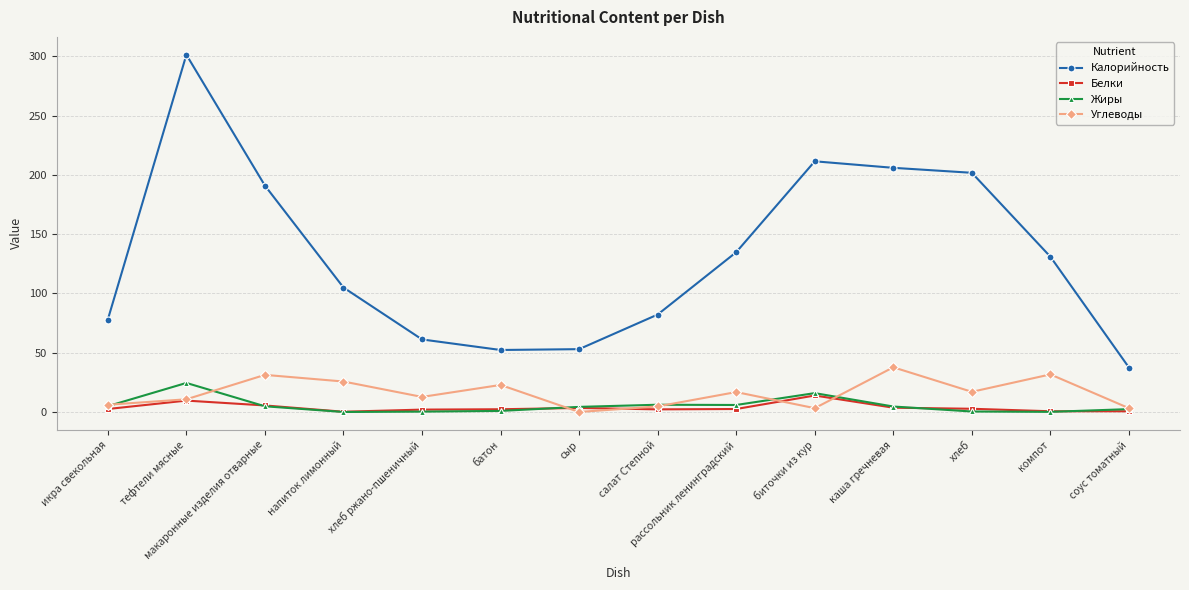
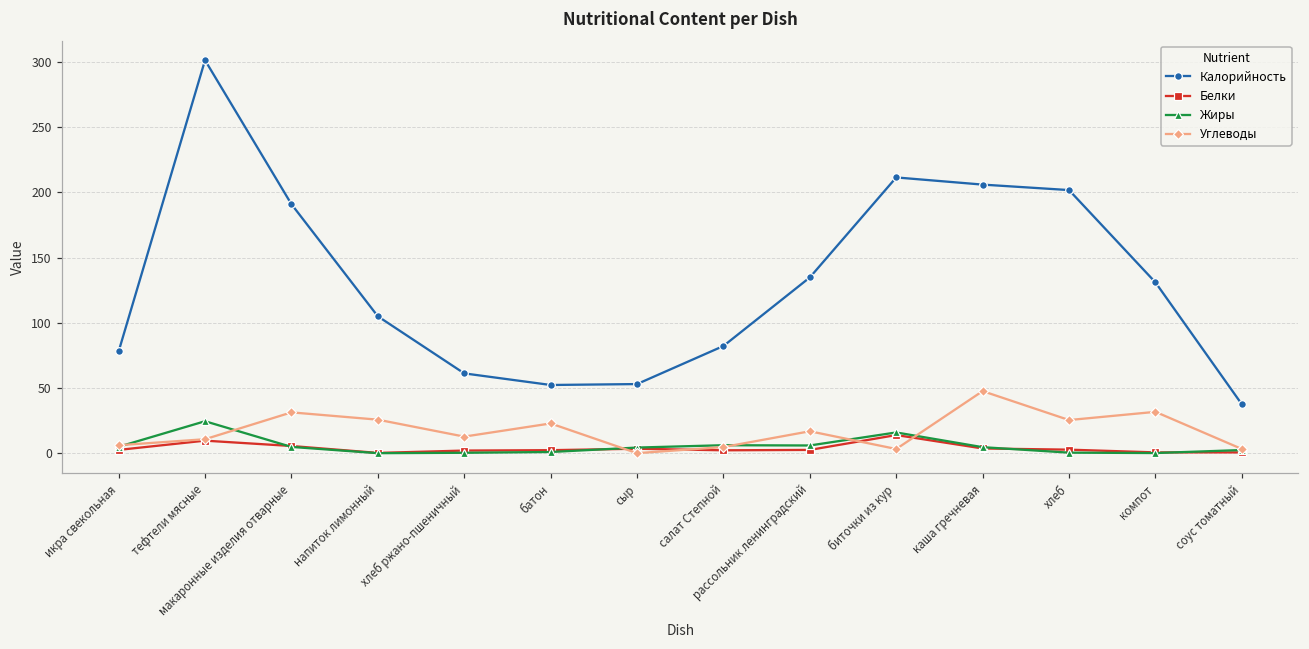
  {
    "Калорийность": {
      "икра свекольная": 78,
      "тефтели мясные": 301,
      "макаронные изделия отварные": 191,
      "напиток лимонный": 105,
      "хлеб ржано-пшеничный": 61,
      "батон": 52,
      "сыр": 53,
      "салат Степной": 82,
      "рассольник ленинградский": 135,
      "биточки из кур": 212,
      "каша гречневая": 206,
      "хлеб": 202,
      "компот": 131,
      "соус томатный": 38
    },
    "Белки": {
      "икра свекольная": 3,
      "салат Степной": 2,
      "рассольник ленинградский": 3,
      "хлеб": 3
    },
    "Жиры": {
      "тефтели мясные": 25,
      "рассольник ленинградский": 6,
      "хлеб": 0
    },
    "Углеводы": {
      "макаронные изделия отварные": 31,
      "напиток лимонный": 26,
      "хлеб ржано-пшеничный": 13,
      "батон": 23,
      "сыр": 0,
      "рассольник ленинградский": 17,
      "биточки из кур": 3,
-     "каша гречневая": 38,
-     "хлеб": 17,
+     "каша гречневая": 48,
+     "хлеб": 25,
      "компот": 32
    }
  }
